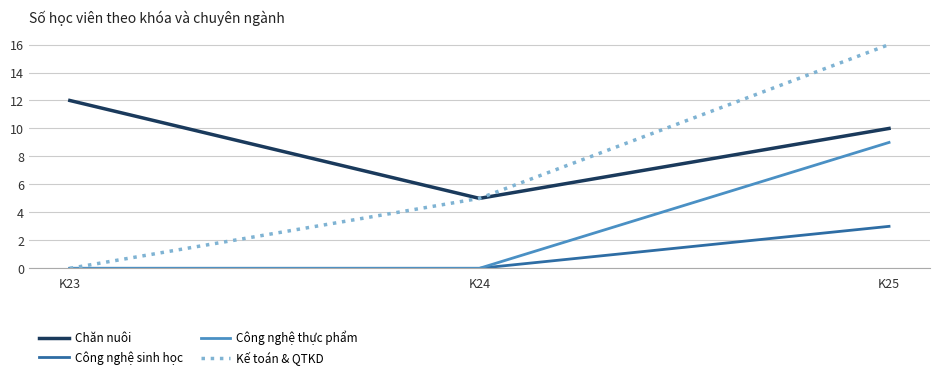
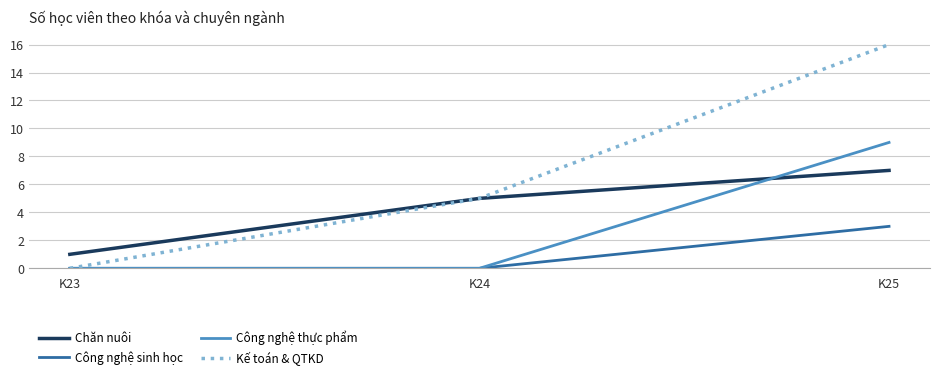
  {
    "Chăn nuôi": {
-     "K23": 12,
-     "K25": 10
+     "K23": 1,
+     "K25": 7
    },
    "Kế toán & QTKD": {
      "K25": 16
    }
  }
